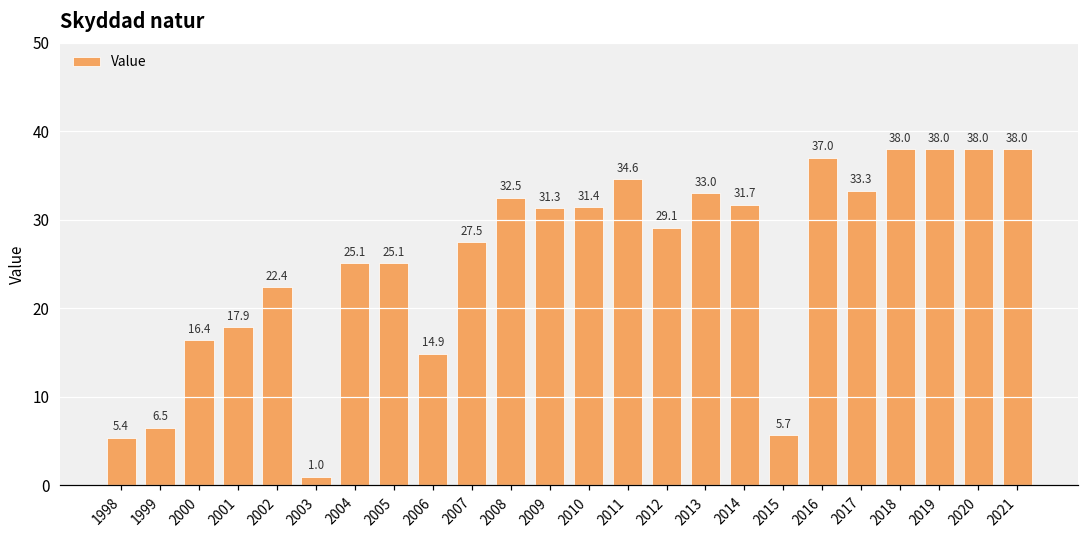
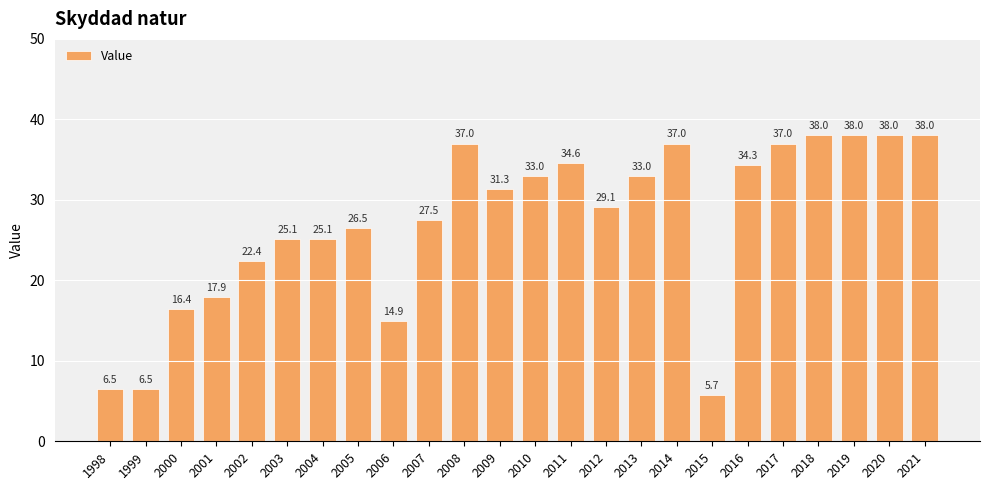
  {
-   "1998": 5.4,
+   "1998": 6.5,
    "1999": 6.5,
    "2000": 16.4,
    "2001": 17.9,
    "2002": 22.4,
-   "2003": 1.0,
+   "2003": 25.1,
    "2004": 25.1,
-   "2005": 25.1,
+   "2005": 26.5,
    "2006": 14.9,
    "2007": 27.5,
-   "2008": 32.5,
+   "2008": 37.0,
    "2009": 31.3,
-   "2010": 31.4,
+   "2010": 33.0,
    "2011": 34.6,
    "2012": 29.1,
    "2013": 33.0,
-   "2014": 31.7,
+   "2014": 37.0,
    "2015": 5.7,
-   "2016": 37.0,
-   "2017": 33.3,
+   "2016": 34.3,
+   "2017": 37.0,
    "2018": 38.0,
    "2019": 38.0,
    "2020": 38.0,
    "2021": 38.0
  }
